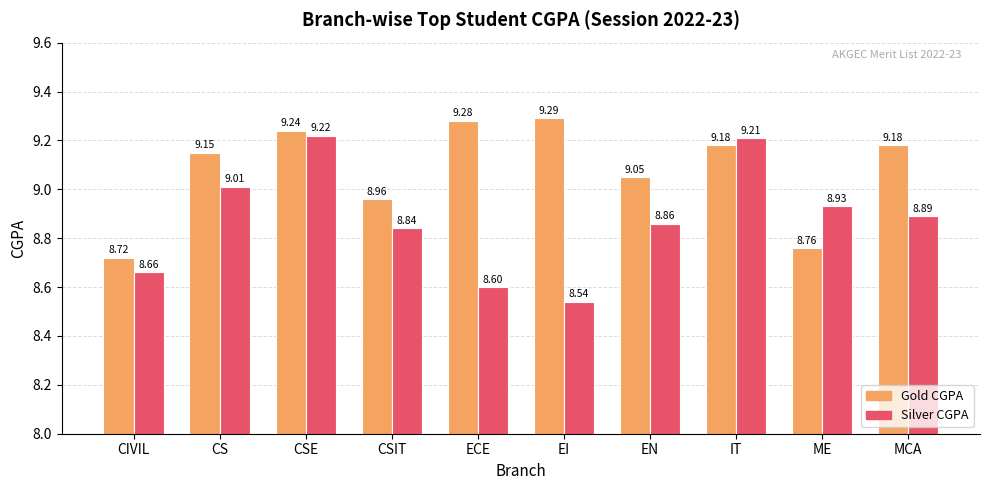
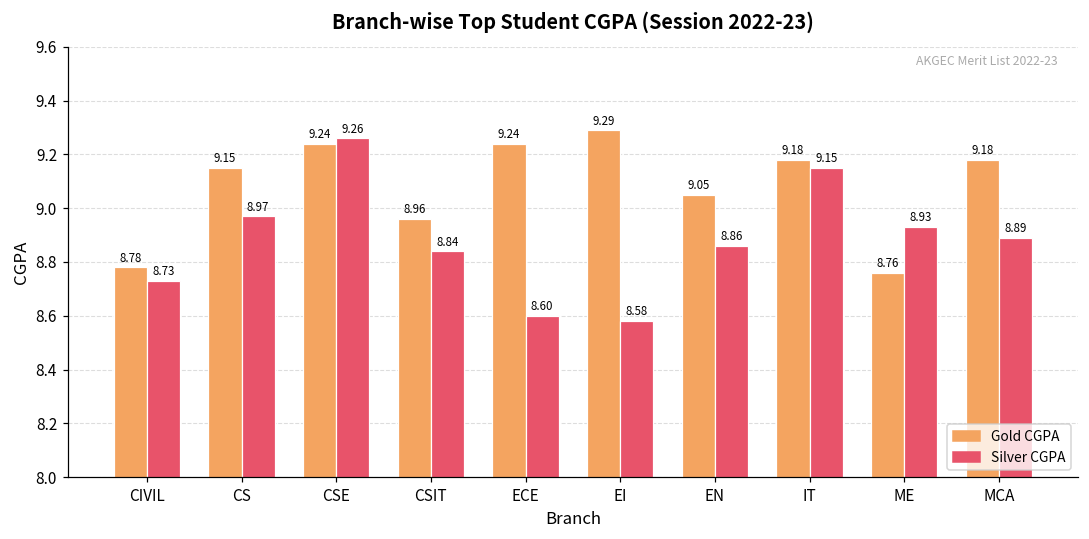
  {
    "Gold CGPA": {
-     "CIVIL": 8.72,
+     "CIVIL": 8.78,
      "CS": 9.15,
      "CSE": 9.24,
      "CSIT": 8.96,
-     "ECE": 9.28,
+     "ECE": 9.24,
      "EI": 9.29,
      "EN": 9.05,
      "IT": 9.18,
      "ME": 8.76,
      "MCA": 9.18
    },
    "Silver CGPA": {
-     "CIVIL": 8.66,
-     "CS": 9.01,
-     "CSE": 9.22,
+     "CIVIL": 8.73,
+     "CS": 8.97,
+     "CSE": 9.26,
      "CSIT": 8.84,
      "ECE": 8.60,
-     "EI": 8.54,
+     "EI": 8.58,
      "EN": 8.86,
-     "IT": 9.21,
+     "IT": 9.15,
      "ME": 8.93,
      "MCA": 8.89
    }
  }
